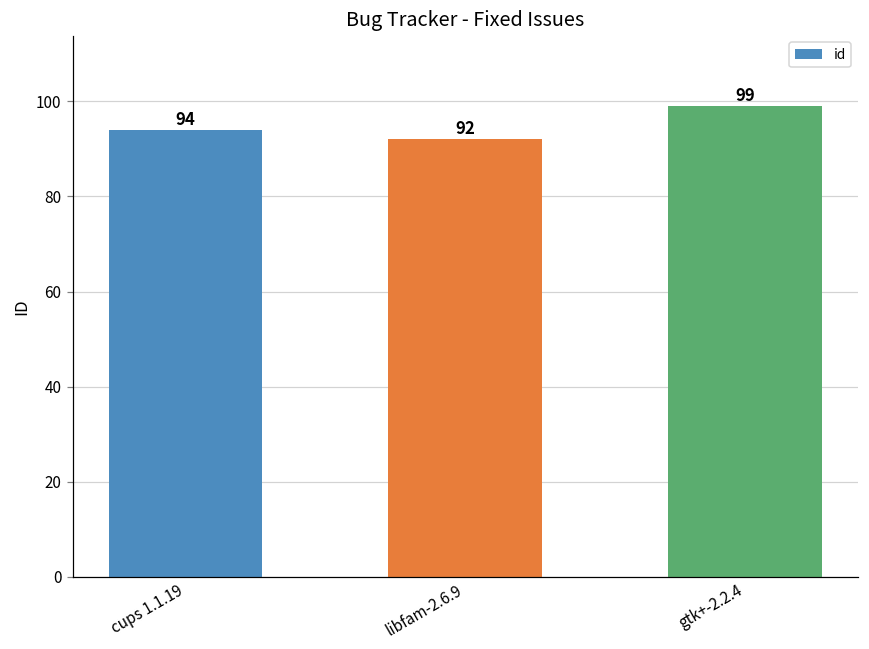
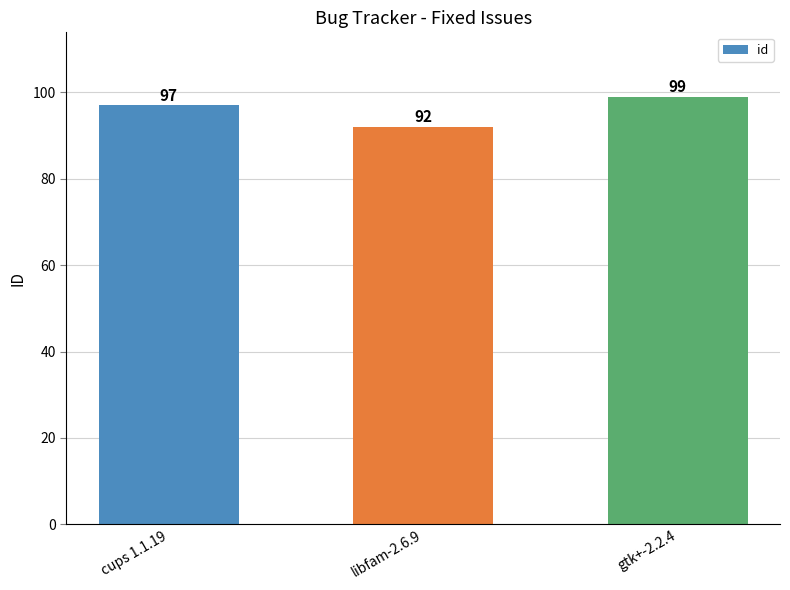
  {
-   "cups 1.1.19": 94,
+   "cups 1.1.19": 97,
    "libfam-2.6.9": 92,
    "gtk+-2.2.4": 99
  }
